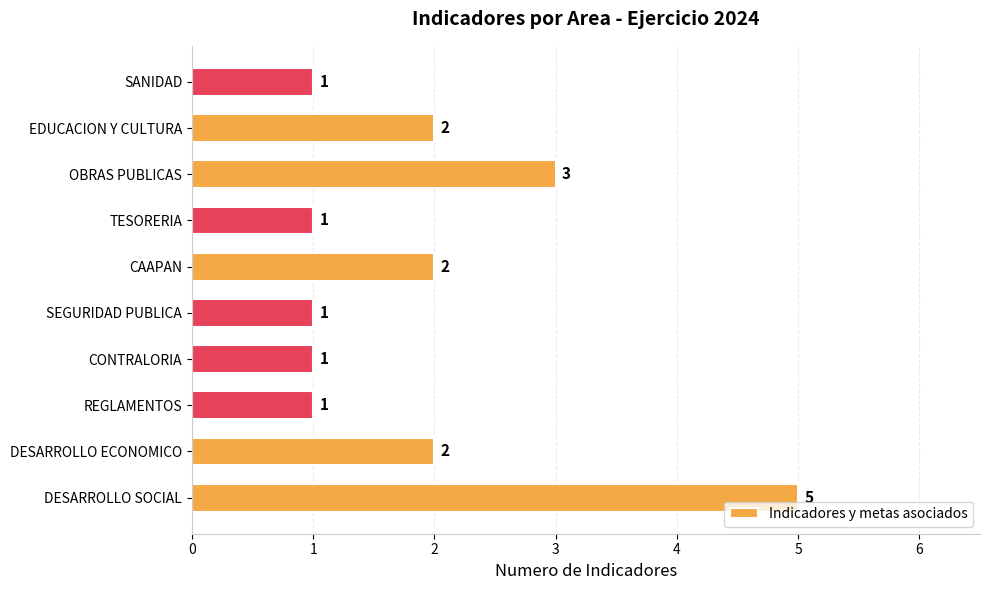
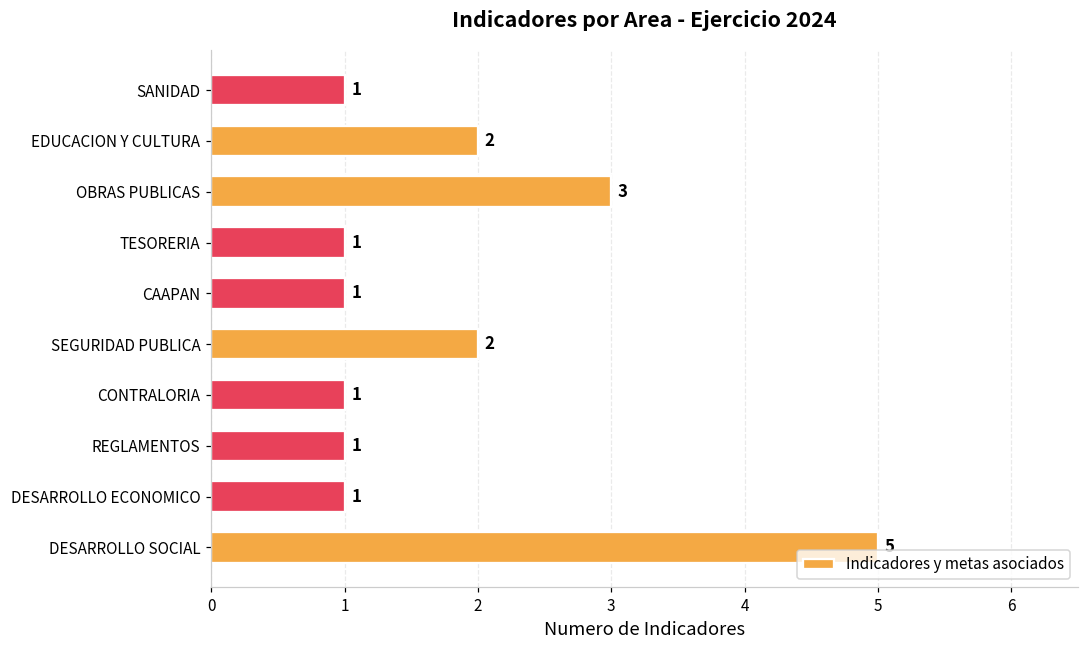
  {
    "SANIDAD": 1,
    "EDUCACION Y CULTURA": 2,
    "OBRAS PUBLICAS": 3,
    "TESORERIA": 1,
-   "CAAPAN": 2,
-   "SEGURIDAD PUBLICA": 1,
+   "CAAPAN": 1,
+   "SEGURIDAD PUBLICA": 2,
    "CONTRALORIA": 1,
    "REGLAMENTOS": 1,
-   "DESARROLLO ECONOMICO": 2
+   "DESARROLLO ECONOMICO": 1
  }
